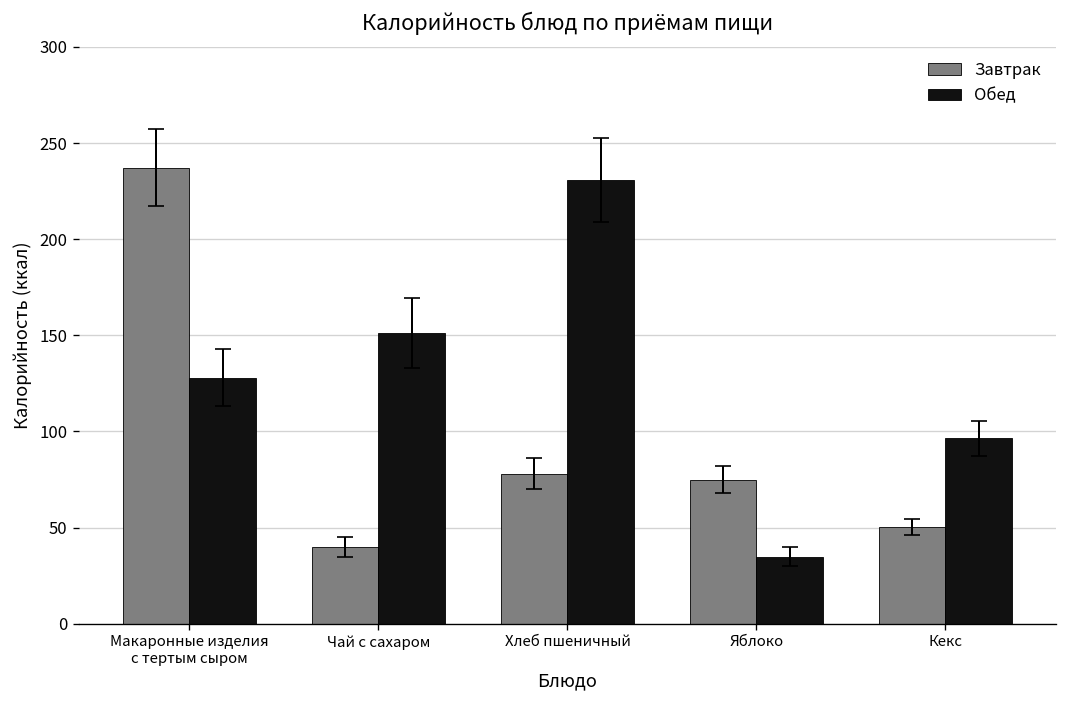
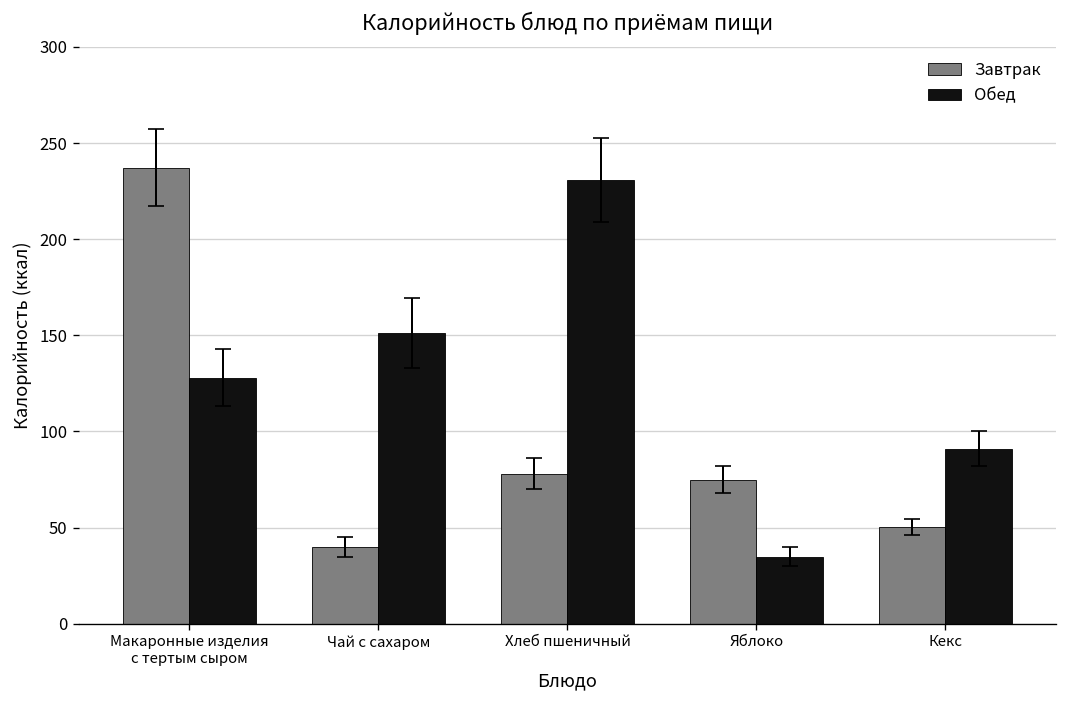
  {
    "Завтрак": {
      "Макаронные изделия с тертым сыром": 237,
      "Чай с сахаром": 40,
      "Хлеб пшеничный": 78,
      "Яблоко": 75,
      "Кекс": 50
    },
    "Обед": {
      "Макаронные изделия с тертым сыром": 128,
      "Чай с сахаром": 151,
      "Хлеб пшеничный": 231,
      "Яблоко": 35,
-     "Кекс": 96
+     "Кекс": 91
    }
  }
